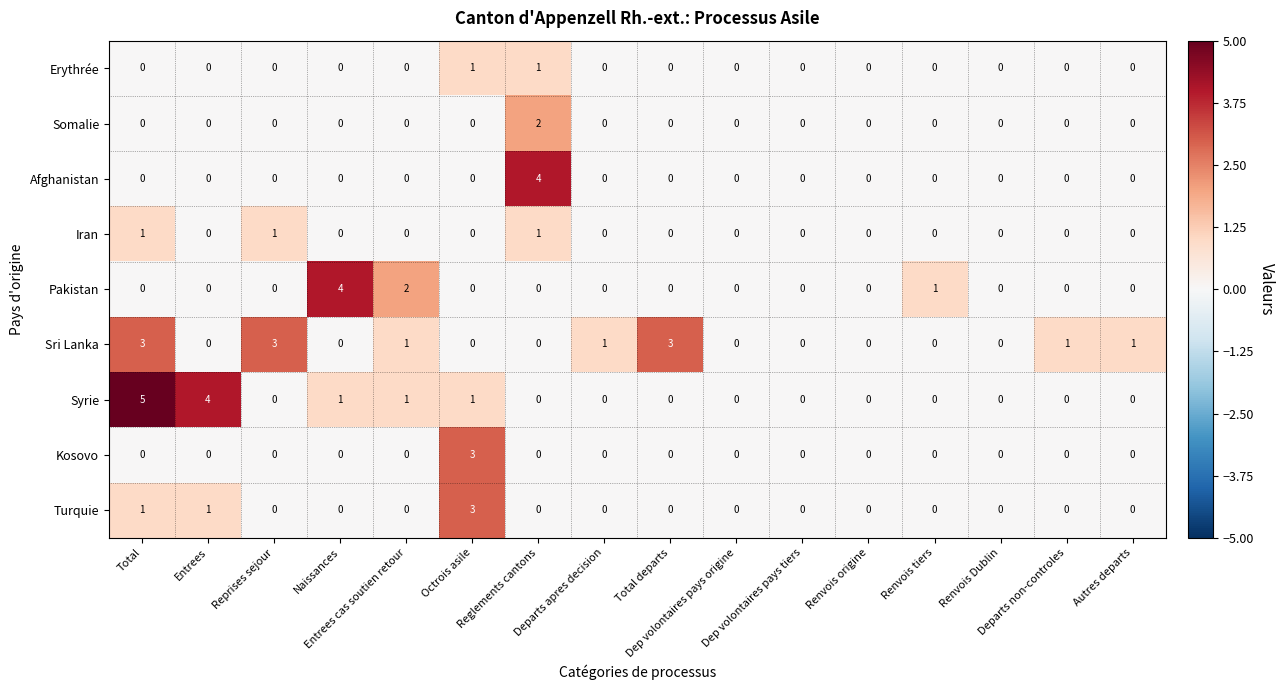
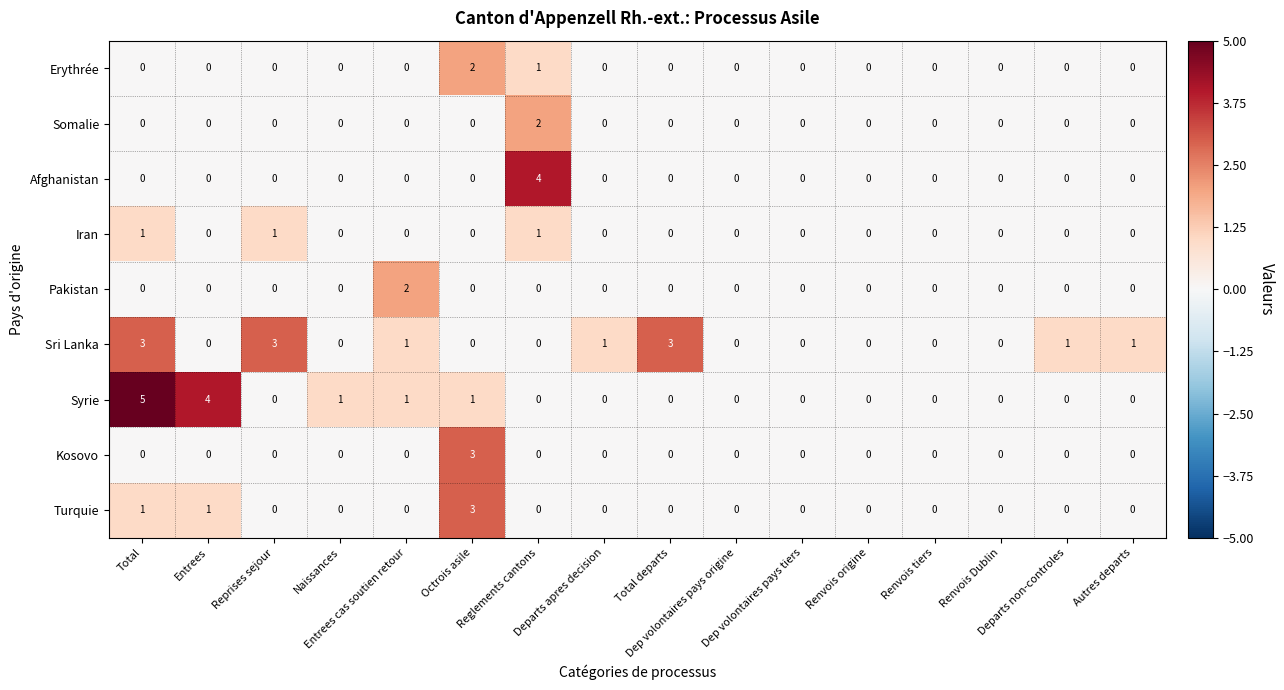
  {
    "Erythrée": {
      "Total": 0,
      "Entrees": 0,
      "Reprises sejour": 0,
      "Naissances": 0,
      "Entrees cas soutien retour": 0,
-     "Octrois asile": 1,
+     "Octrois asile": 2,
      "Reglements cantons": 1,
      "Departs apres decision": 0,
      "Total departs": 0,
      "Dep volontaires pays origine": 0,
      "Dep volontaires pays tiers": 0,
      "Renvois origine": 0,
      "Renvois tiers": 0,
      "Renvois Dublin": 0,
      "Departs non-controles": 0,
      "Autres departs": 0
    },
    "Somalie": {
      "Total": 0,
      "Entrees": 0,
      "Reprises sejour": 0,
      "Naissances": 0,
      "Entrees cas soutien retour": 0,
      "Octrois asile": 0,
      "Reglements cantons": 2,
      "Departs apres decision": 0,
      "Total departs": 0,
      "Dep volontaires pays origine": 0,
      "Dep volontaires pays tiers": 0,
      "Renvois origine": 0,
      "Renvois tiers": 0,
      "Renvois Dublin": 0,
      "Departs non-controles": 0,
      "Autres departs": 0
    },
    "Afghanistan": {
      "Total": 0,
      "Entrees": 0,
      "Reprises sejour": 0,
      "Naissances": 0,
      "Entrees cas soutien retour": 0,
      "Octrois asile": 0,
      "Reglements cantons": 4,
      "Departs apres decision": 0,
      "Total departs": 0,
      "Dep volontaires pays origine": 0,
      "Dep volontaires pays tiers": 0,
      "Renvois origine": 0,
      "Renvois tiers": 0,
      "Renvois Dublin": 0,
      "Departs non-controles": 0,
      "Autres departs": 0
    },
    "Iran": {
      "Total": 1,
      "Entrees": 0,
      "Reprises sejour": 1,
      "Naissances": 0,
      "Entrees cas soutien retour": 0,
      "Octrois asile": 0,
      "Reglements cantons": 1,
      "Departs apres decision": 0,
      "Total departs": 0,
      "Dep volontaires pays origine": 0,
      "Dep volontaires pays tiers": 0,
      "Renvois origine": 0,
      "Renvois tiers": 0,
      "Renvois Dublin": 0,
      "Departs non-controles": 0,
      "Autres departs": 0
    },
    "Pakistan": {
      "Total": 0,
      "Entrees": 0,
      "Reprises sejour": 0,
-     "Naissances": 4,
+     "Naissances": 0,
      "Entrees cas soutien retour": 2,
      "Octrois asile": 0,
      "Reglements cantons": 0,
      "Departs apres decision": 0,
      "Total departs": 0,
      "Dep volontaires pays origine": 0,
      "Dep volontaires pays tiers": 0,
      "Renvois origine": 0,
-     "Renvois tiers": 1,
+     "Renvois tiers": 0,
      "Renvois Dublin": 0,
      "Departs non-controles": 0,
      "Autres departs": 0
    },
    "Sri Lanka": {
      "Total": 3,
      "Entrees": 0,
      "Reprises sejour": 3,
      "Naissances": 0,
      "Entrees cas soutien retour": 1,
      "Octrois asile": 0,
      "Reglements cantons": 0,
      "Departs apres decision": 1,
      "Total departs": 3,
      "Dep volontaires pays origine": 0,
      "Dep volontaires pays tiers": 0,
      "Renvois origine": 0,
      "Renvois tiers": 0,
      "Renvois Dublin": 0,
      "Departs non-controles": 1,
      "Autres departs": 1
    },
    "Syrie": {
      "Total": 5,
      "Entrees": 4,
      "Reprises sejour": 0,
      "Naissances": 1,
      "Entrees cas soutien retour": 1,
      "Octrois asile": 1,
      "Reglements cantons": 0,
      "Departs apres decision": 0,
      "Total departs": 0,
      "Dep volontaires pays origine": 0,
      "Dep volontaires pays tiers": 0,
      "Renvois origine": 0,
      "Renvois tiers": 0,
      "Renvois Dublin": 0,
      "Departs non-controles": 0,
      "Autres departs": 0
    },
    "Kosovo": {
      "Total": 0,
      "Entrees": 0,
      "Reprises sejour": 0,
      "Naissances": 0,
      "Entrees cas soutien retour": 0,
      "Octrois asile": 3,
      "Reglements cantons": 0,
      "Departs apres decision": 0,
      "Total departs": 0,
      "Dep volontaires pays origine": 0,
      "Dep volontaires pays tiers": 0,
      "Renvois origine": 0,
      "Renvois tiers": 0,
      "Renvois Dublin": 0,
      "Departs non-controles": 0,
      "Autres departs": 0
    },
    "Turquie": {
      "Total": 1,
      "Entrees": 1,
      "Reprises sejour": 0,
      "Naissances": 0,
      "Entrees cas soutien retour": 0,
      "Octrois asile": 3,
      "Reglements cantons": 0,
      "Departs apres decision": 0,
      "Total departs": 0,
      "Dep volontaires pays origine": 0,
      "Dep volontaires pays tiers": 0,
      "Renvois origine": 0,
      "Renvois tiers": 0,
      "Renvois Dublin": 0,
      "Departs non-controles": 0,
      "Autres departs": 0
    }
  }
